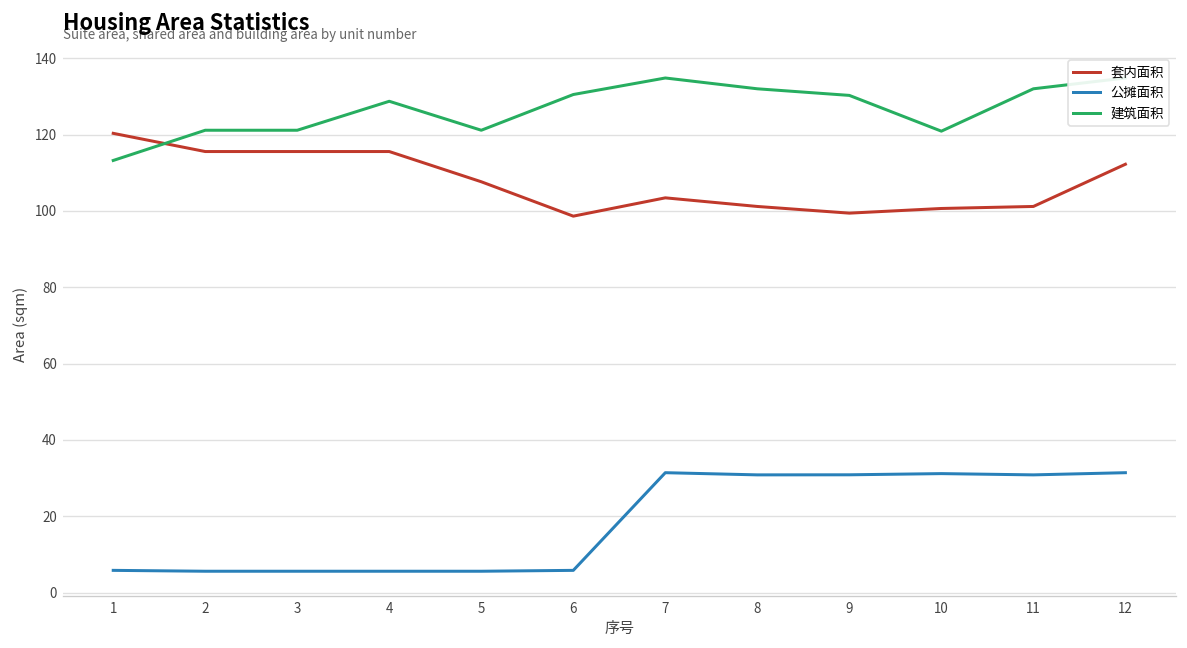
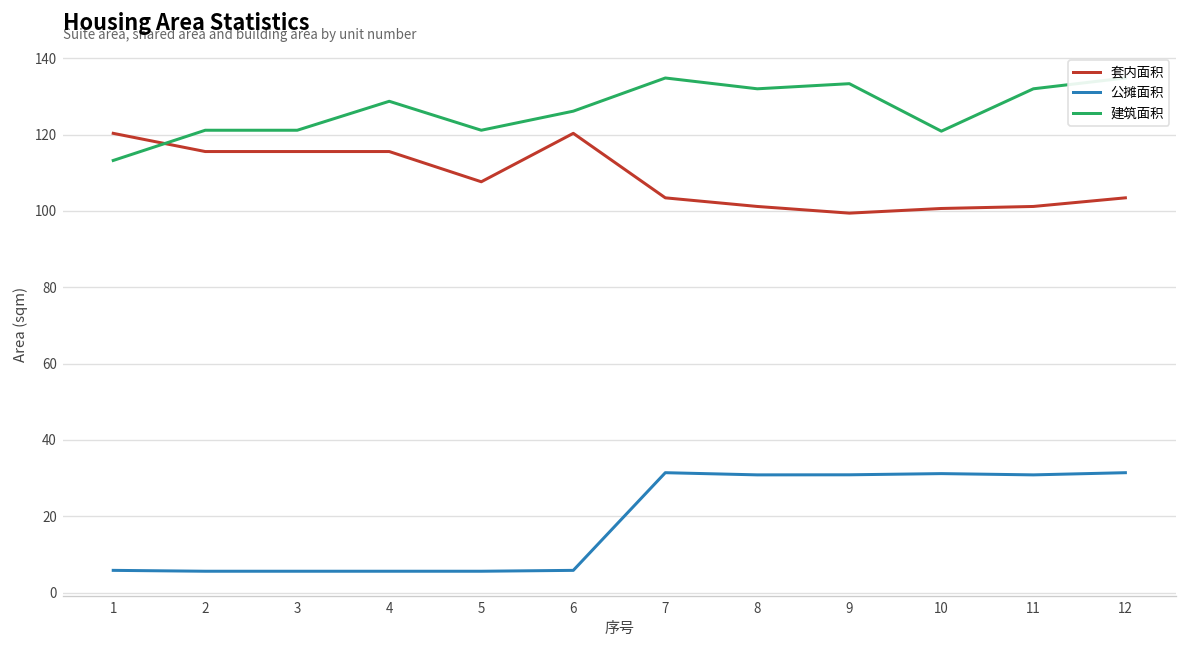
  {
    "套内面积": {
      "1": 120,
      "2": 116,
      "3": 116,
      "4": 116,
      "5": 108,
-     "6": 99,
+     "6": 120,
      "7": 103,
      "8": 101,
      "9": 99,
      "10": 101,
      "11": 101,
-     "12": 112
+     "12": 103
    },
    "公摊面积": {
      "1": 6,
      "2": 6,
      "3": 6,
      "4": 6,
      "5": 6,
      "6": 6,
      "7": 31,
      "8": 31,
      "9": 31,
      "10": 31,
      "11": 31,
      "12": 31
    },
    "建筑面积": {
      "1": 113,
      "2": 121,
      "3": 121,
      "4": 129,
      "5": 121,
-     "6": 130,
+     "6": 126,
      "7": 135,
      "8": 132,
-     "9": 130,
+     "9": 133,
      "10": 121,
      "11": 132
    }
  }
